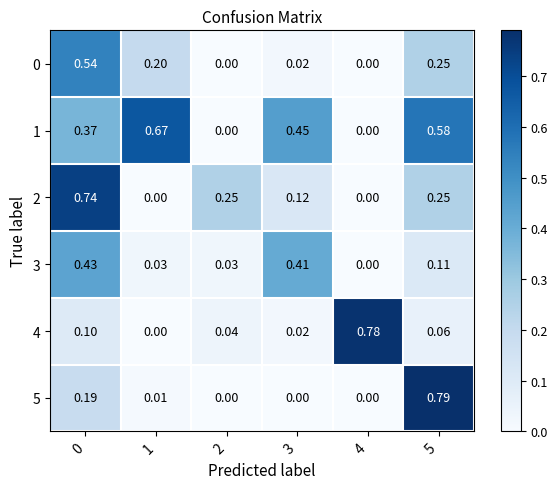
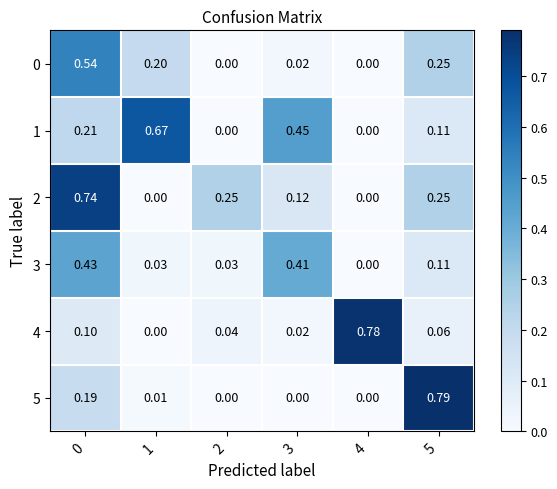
  {
    "0": {
      "0": 0.54,
      "1": 0.20,
      "2": 0.00,
      "3": 0.02,
      "4": 0.00,
      "5": 0.25
    },
    "1": {
-     "0": 0.37,
+     "0": 0.21,
      "1": 0.67,
      "2": 0.00,
      "3": 0.45,
      "4": 0.00,
-     "5": 0.58
+     "5": 0.11
    },
    "2": {
      "0": 0.74,
      "1": 0.00,
      "2": 0.25,
      "3": 0.12,
      "4": 0.00,
      "5": 0.25
    },
    "3": {
      "0": 0.43,
      "1": 0.03,
      "2": 0.03,
      "3": 0.41,
      "4": 0.00,
      "5": 0.11
    },
    "4": {
      "0": 0.10,
      "1": 0.00,
      "2": 0.04,
      "3": 0.02,
      "4": 0.78,
      "5": 0.06
    },
    "5": {
      "0": 0.19,
      "1": 0.01,
      "2": 0.00,
      "3": 0.00,
      "4": 0.00,
      "5": 0.79
    }
  }
